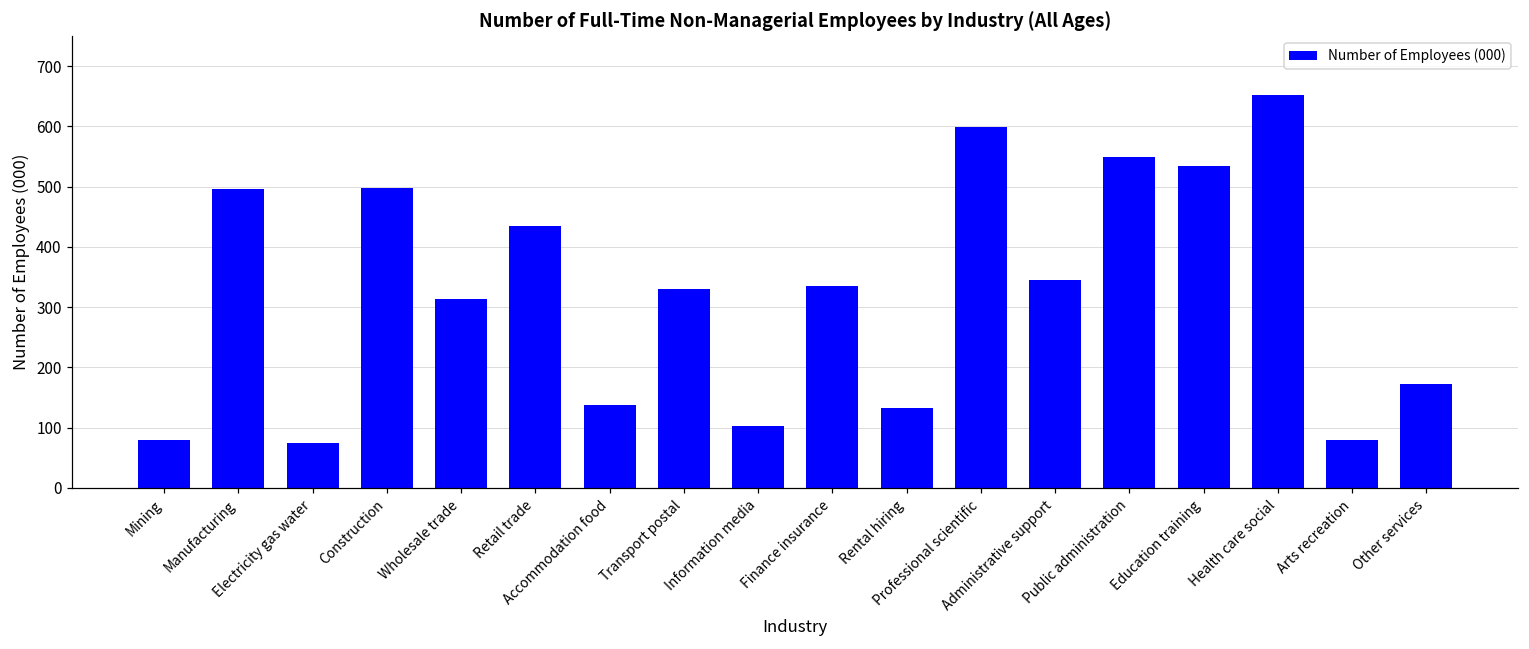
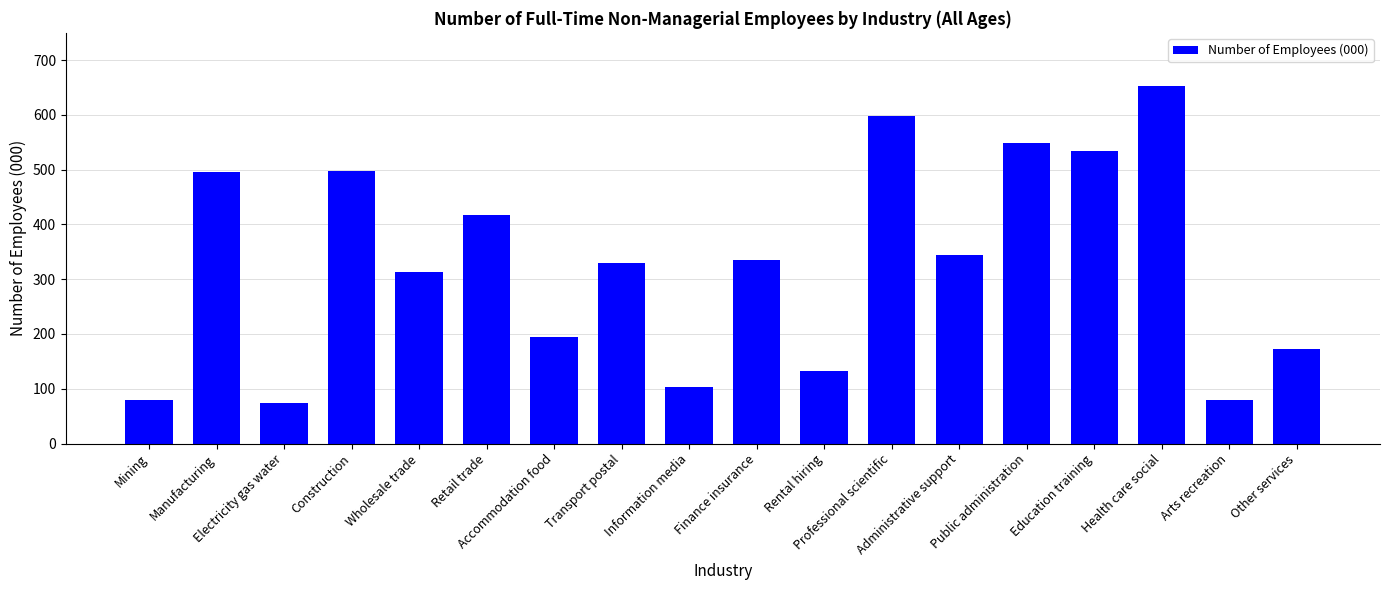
  {
    "Mining": 80,
    "Manufacturing": 500,
    "Electricity gas water": 70,
    "Construction": 500,
    "Wholesale trade": 310,
-   "Retail trade": 430,
-   "Accommodation food": 140,
+   "Retail trade": 420,
+   "Accommodation food": 190,
    "Transport postal": 330,
    "Information media": 100,
    "Finance insurance": 340,
    "Rental hiring": 130,
    "Professional scientific": 600,
    "Administrative support": 340,
    "Public administration": 550,
    "Education training": 530,
    "Health care social": 650,
    "Arts recreation": 80,
    "Other services": 170
  }
